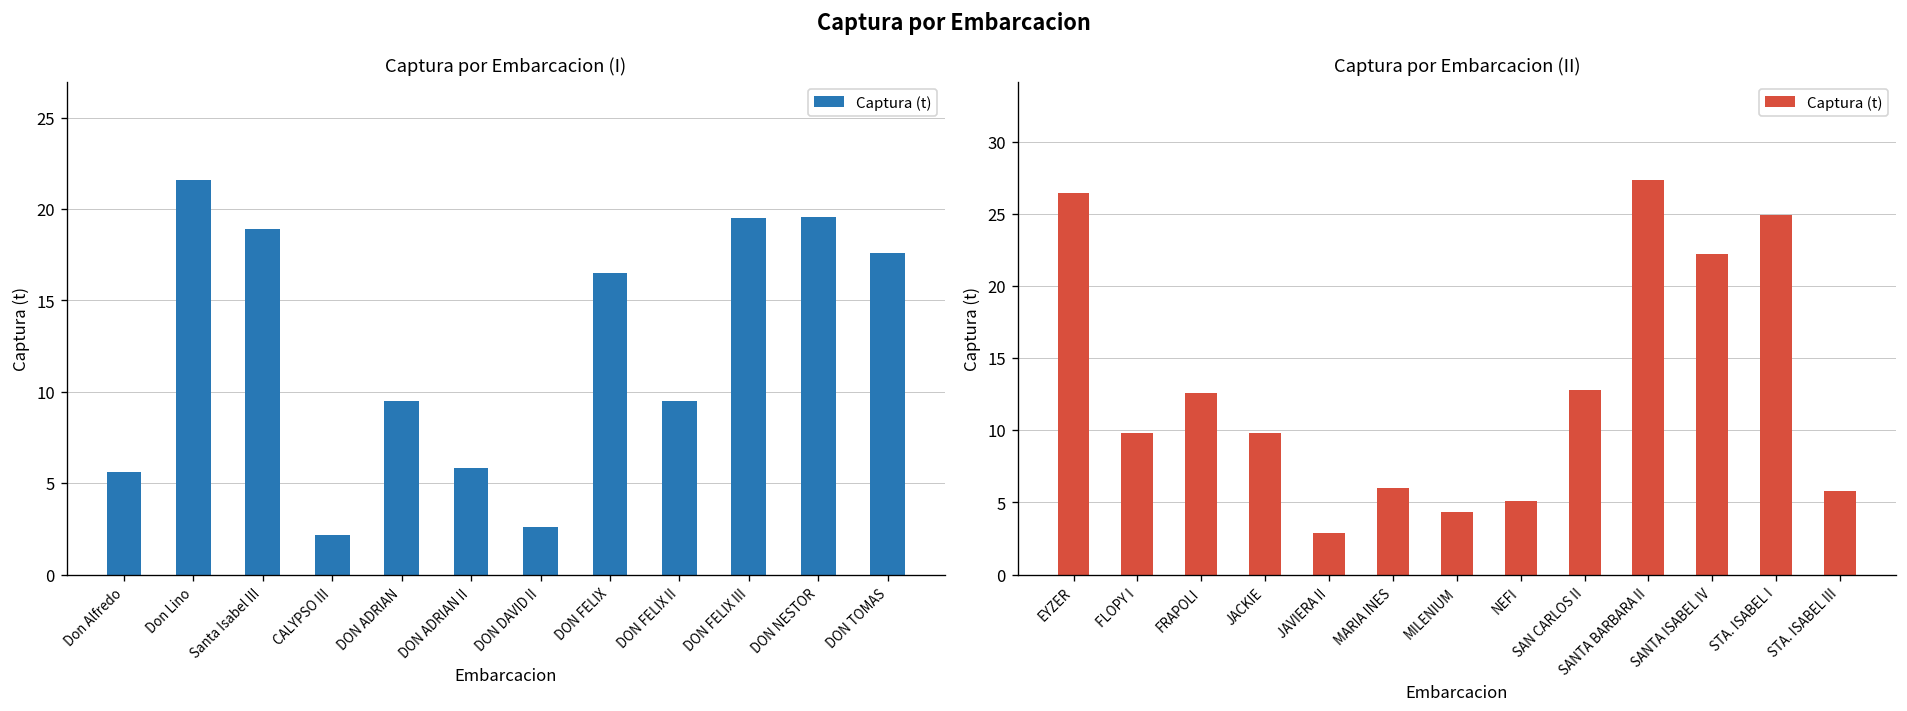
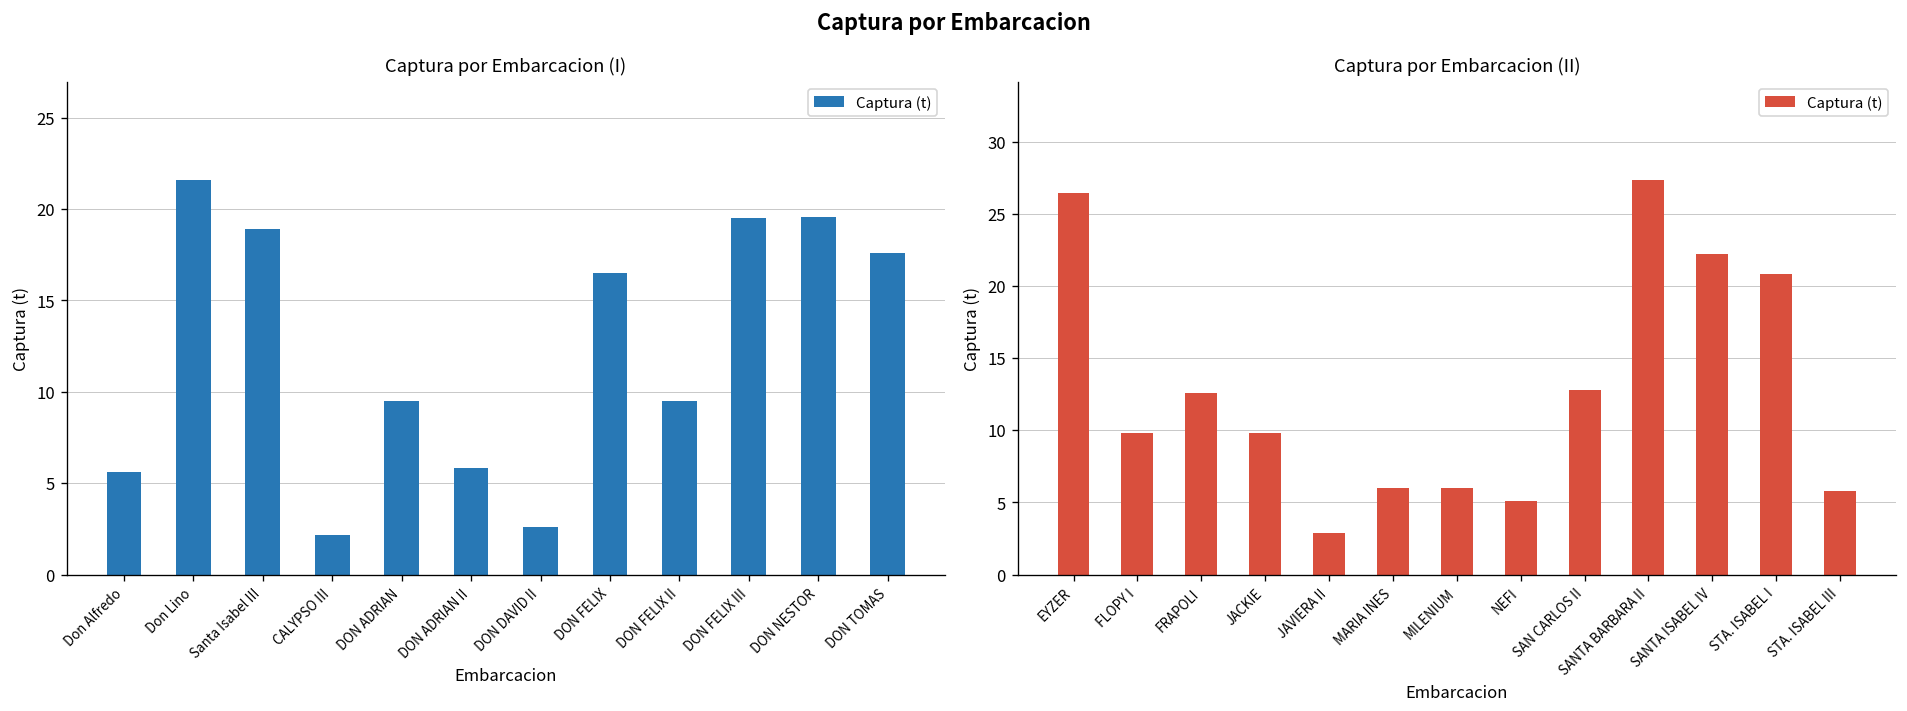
  {
    "Captura por Embarcacion (I)": {
      "Don Alfredo": 5.6,
      "Don Lino": 21.6,
      "Santa Isabel III": 18.9,
      "CALYPSO III": 2.2,
      "DON ADRIAN": 9.5,
      "DON ADRIAN II": 5.8,
      "DON DAVID II": 2.6,
      "DON FELIX": 16.5,
      "DON FELIX II": 9.5,
      "DON FELIX III": 19.5,
      "DON NESTOR": 19.6,
      "DON TOMAS": 17.6
    },
    "Captura por Embarcacion (II)": {
      "EYZER": 26.4,
      "FLOPY I": 9.8,
      "FRAPOLI": 12.6,
      "JACKIE": 9.8,
      "JAVIERA II": 2.9,
      "MARIA INES": 6.0,
-     "MILENIUM": 4.4,
+     "MILENIUM": 6.0,
      "NEFI": 5.1,
      "SAN CARLOS II": 12.8,
      "SANTA BARBARA II": 27.3,
      "SANTA ISABEL IV": 22.2,
-     "STA. ISABEL I": 24.9,
+     "STA. ISABEL I": 20.9,
      "STA. ISABEL III": 5.8
    }
  }
